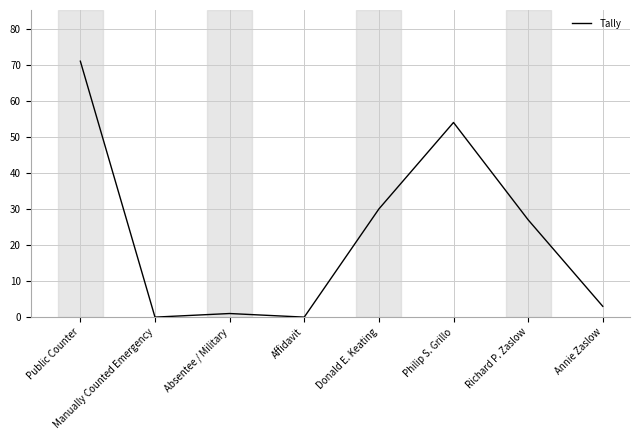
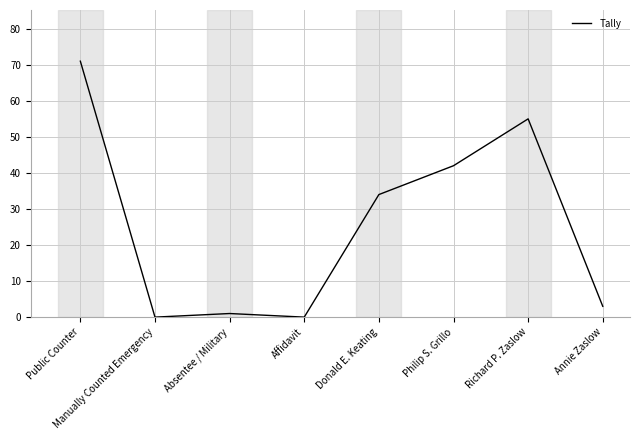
  {
    "Public Counter": 71,
    "Manually Counted Emergency": 0,
    "Absentee / Military": 1,
    "Affidavit": 0,
-   "Donald E. Keating": 30,
-   "Philip S. Grillo": 54,
-   "Richard P. Zaslow": 27,
+   "Donald E. Keating": 34,
+   "Philip S. Grillo": 42,
+   "Richard P. Zaslow": 55,
    "Annie Zaslow": 3
  }
